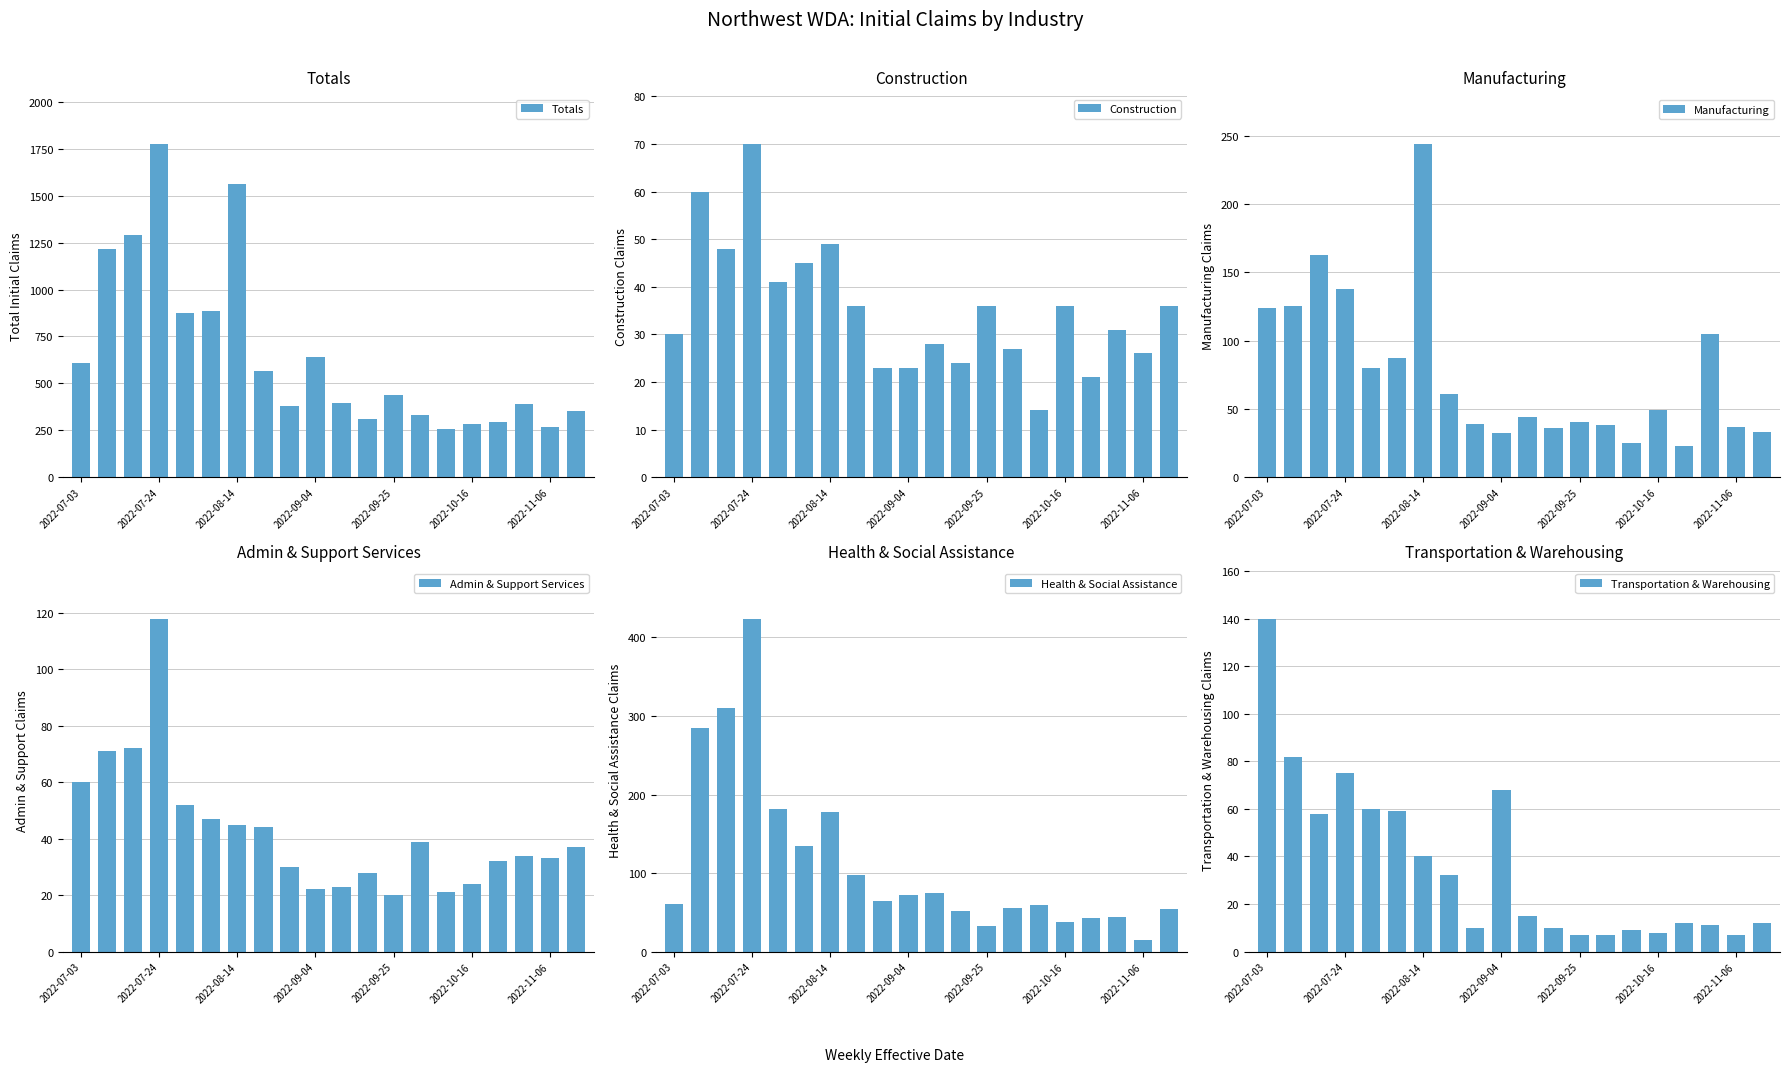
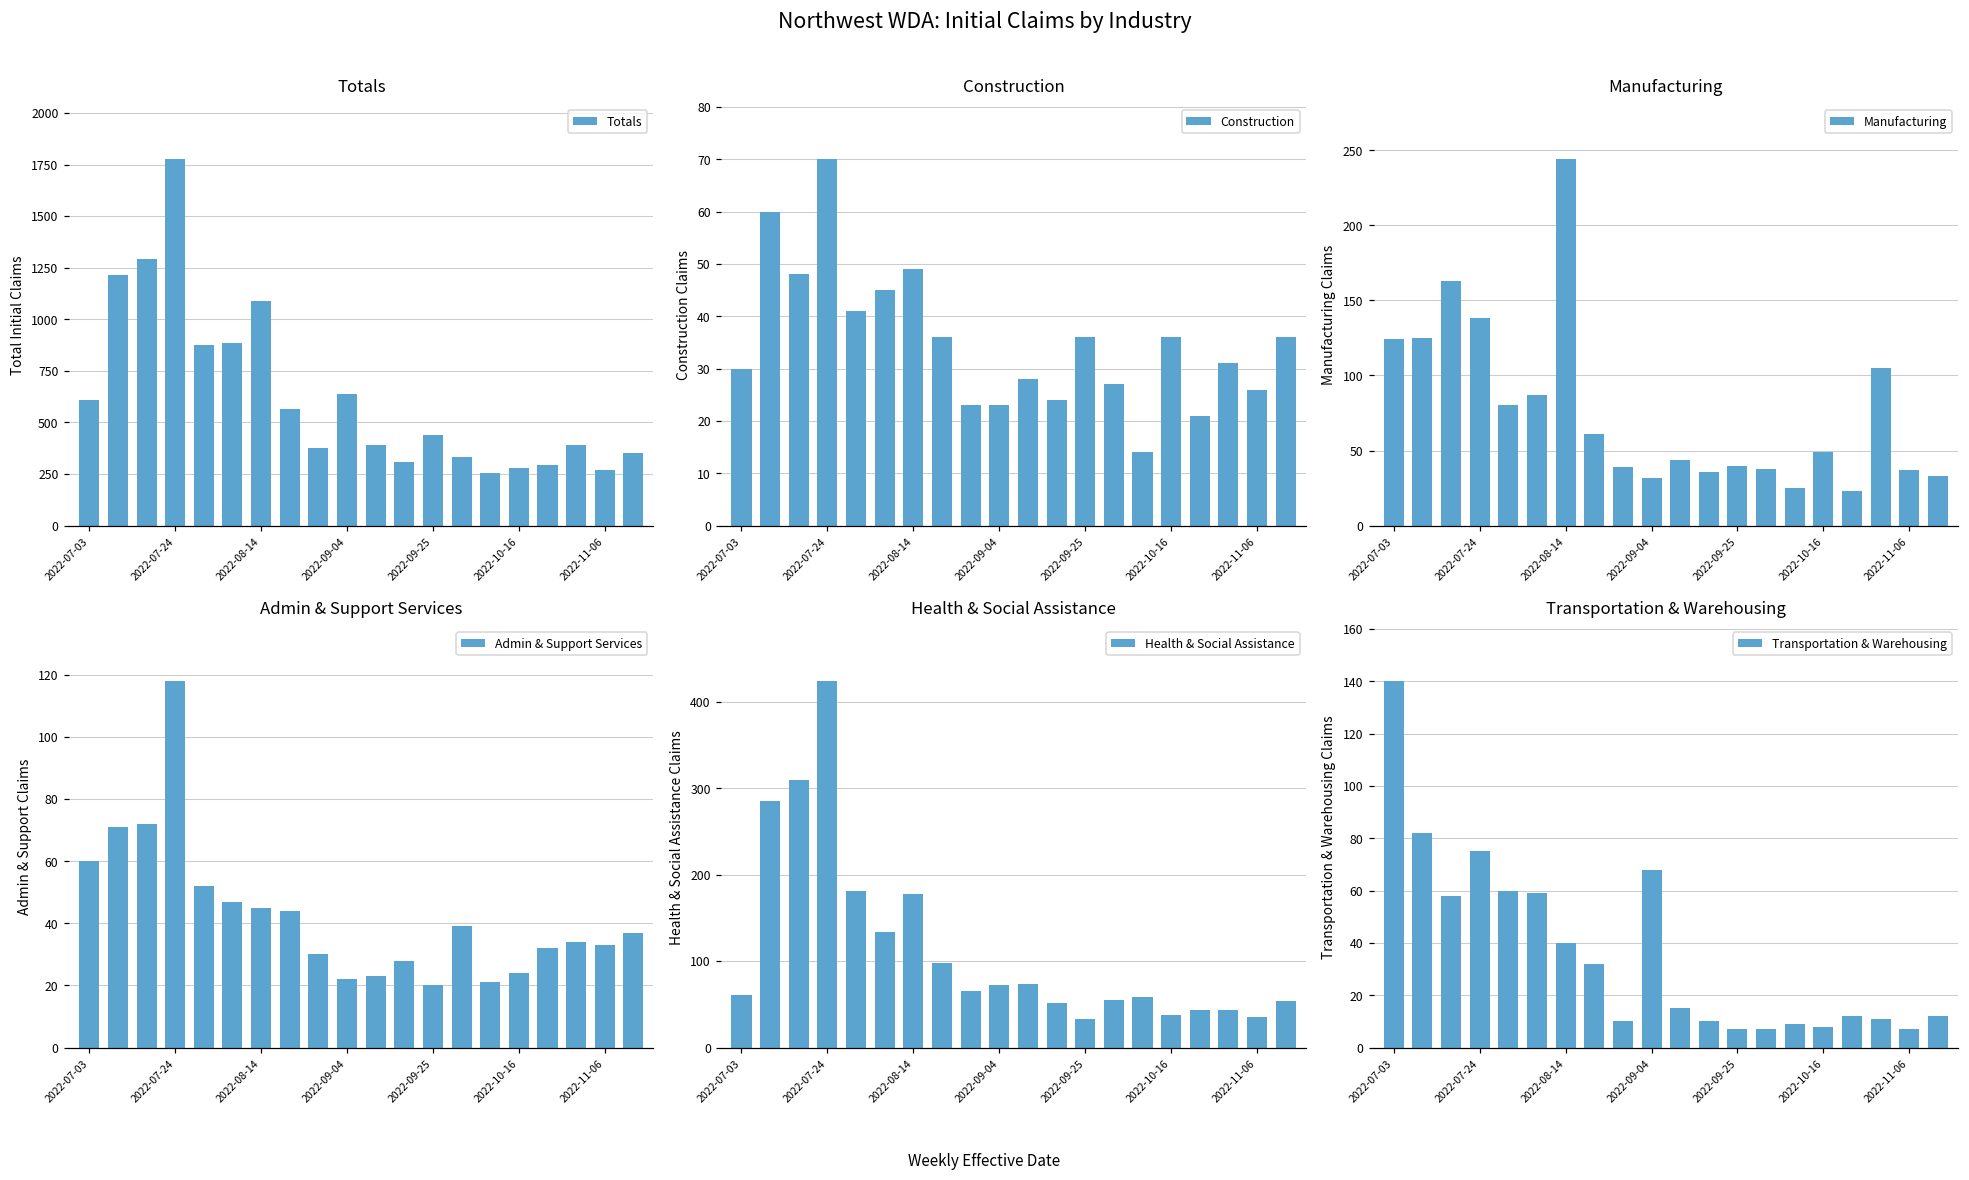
  {
    "Totals": {
      "2022-07-03": 610,
      "2022-07-24": 1780,
-     "2022-08-14": 1560,
+     "2022-08-14": 1090,
      "2022-09-04": 640,
      "2022-09-25": 440,
      "2022-10-16": 280,
      "2022-11-06": 270
    },
    "Construction": {
      "2022-07-03": 30,
      "2022-07-24": 70,
      "2022-08-14": 49,
      "2022-09-04": 23,
      "2022-09-25": 36,
      "2022-10-16": 36,
      "2022-11-06": 26
    },
    "Manufacturing": {
      "2022-07-03": 124,
      "2022-07-24": 138,
      "2022-08-14": 244,
      "2022-09-04": 32,
      "2022-09-25": 40,
      "2022-10-16": 49,
      "2022-11-06": 37
    },
    "Admin & Support Services": {
      "2022-07-03": 60,
      "2022-07-24": 118,
      "2022-08-14": 45,
      "2022-09-04": 22,
      "2022-09-25": 20,
      "2022-10-16": 24,
      "2022-11-06": 33
    },
    "Health & Social Assistance": {
      "2022-07-03": 60,
      "2022-07-24": 420,
      "2022-08-14": 180,
      "2022-09-04": 70,
      "2022-09-25": 30,
      "2022-10-16": 40,
-     "2022-11-06": 20
+     "2022-11-06": 40
    },
    "Transportation & Warehousing": {
      "2022-07-03": 140,
      "2022-07-24": 75,
      "2022-08-14": 40,
      "2022-09-04": 68,
      "2022-09-25": 7,
      "2022-10-16": 8,
      "2022-11-06": 7
    }
  }
